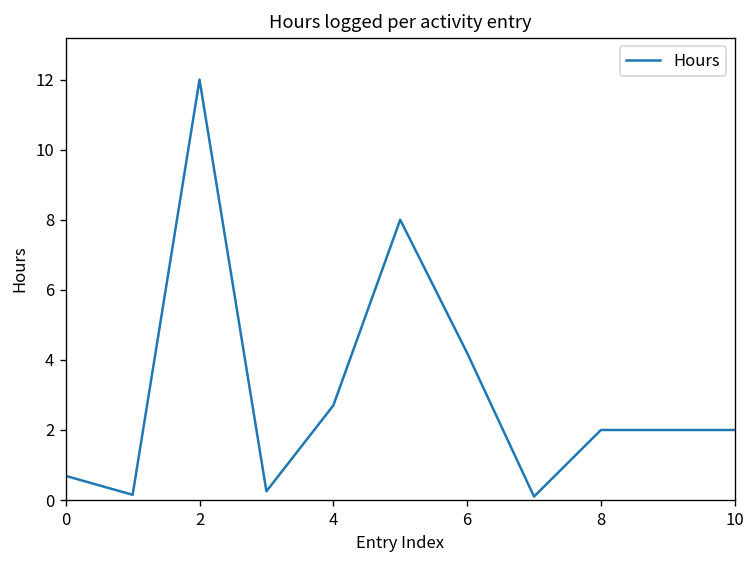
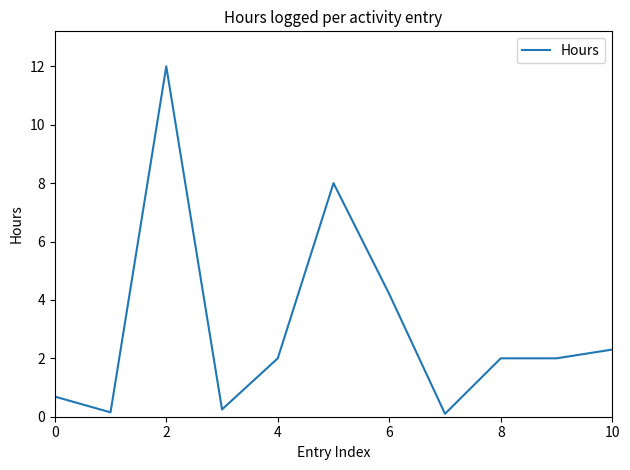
  {
    "0": 0.7,
    "2": 12.0,
-   "4": 2.7,
+   "4": 2.0,
    "6": 4.2,
    "8": 2.0,
-   "10": 2.0
+   "10": 2.3
  }
